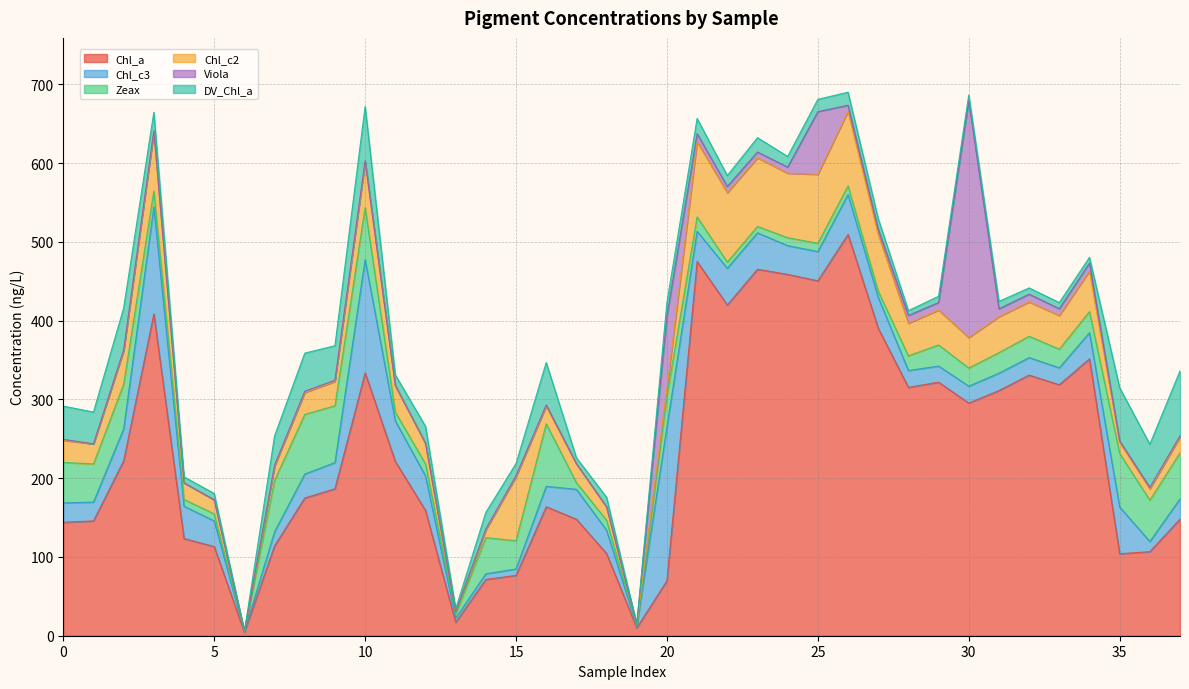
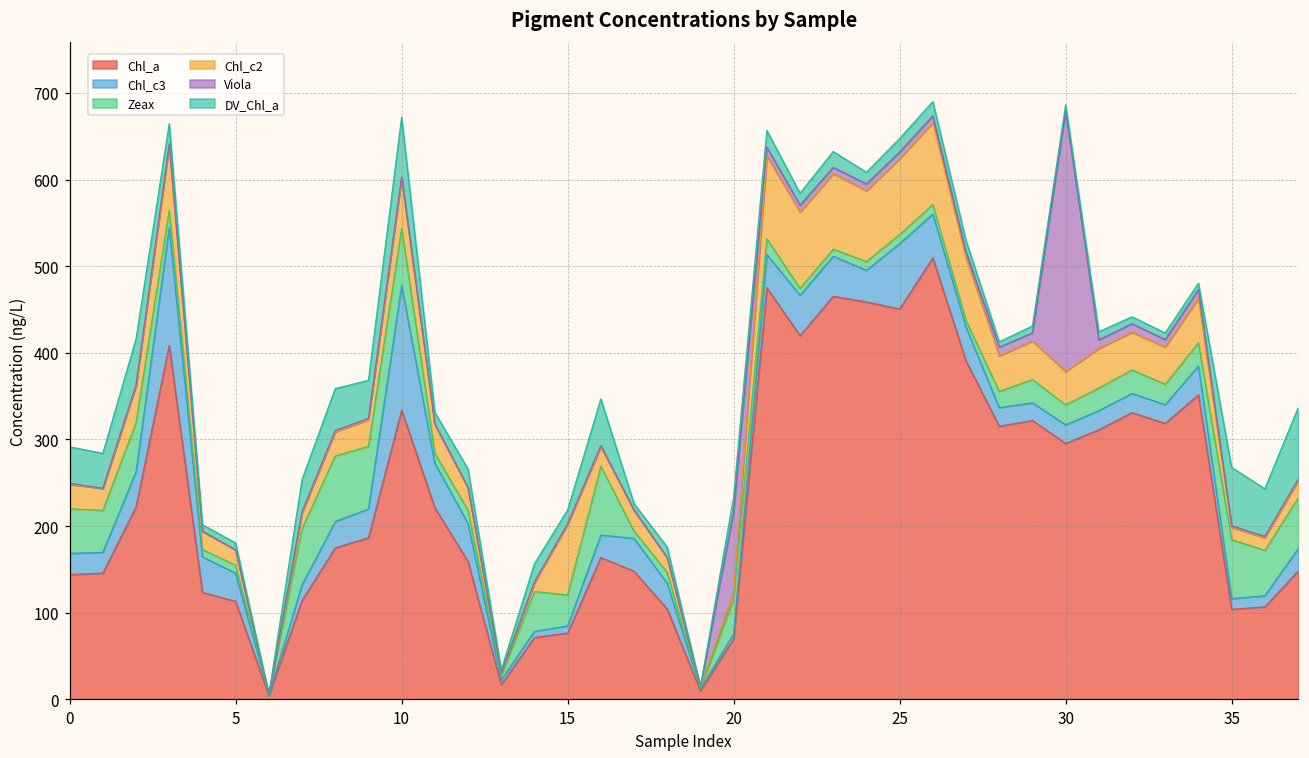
  {
    "Chl_a": {
      "0": 140,
      "5": 110,
      "10": 330,
      "15": 80,
      "20": 70,
      "25": 450,
      "30": 300,
      "35": 100
    },
    "Chl_c3": {
      "0": 20,
      "5": 30,
      "10": 140,
      "15": 10,
-     "20": 200,
-     "25": 40,
+     "20": 10,
+     "25": 80,
      "30": 20,
-     "35": 60
+     "35": 10
    },
    "Chl_c2": {
      "20": 10,
      "25": 90,
      "30": 40
    },
    "Viola": {
      "20": 90,
-     "25": 80,
+     "25": 10,
      "30": 300
    }
  }
